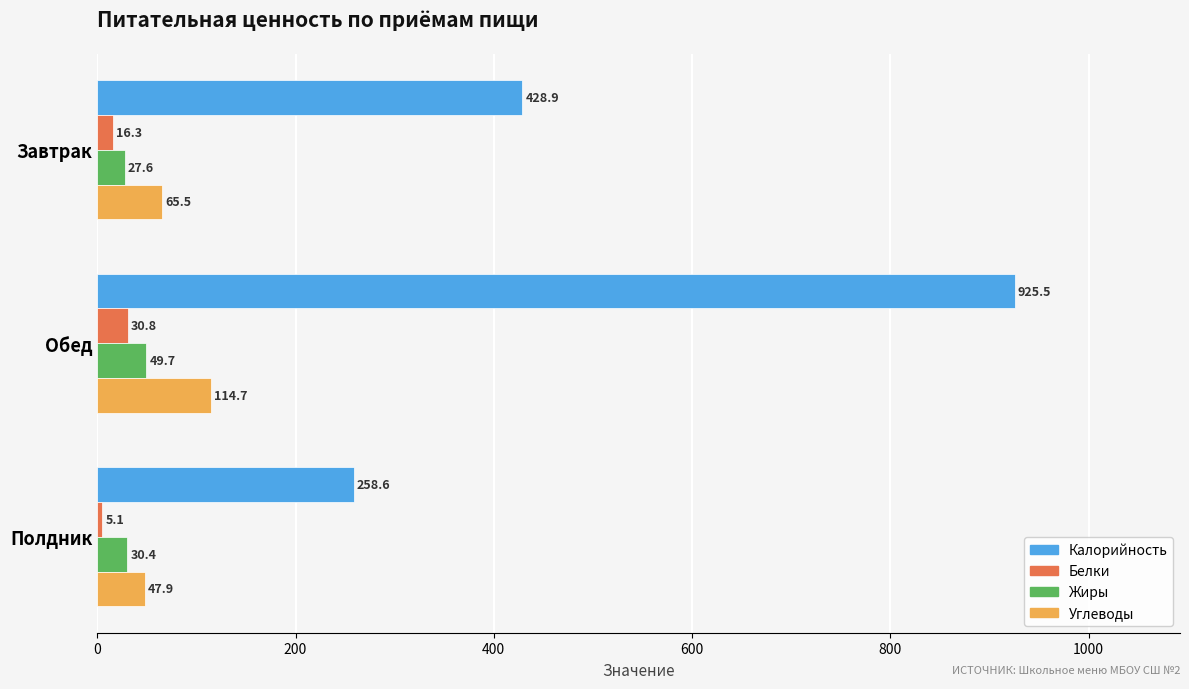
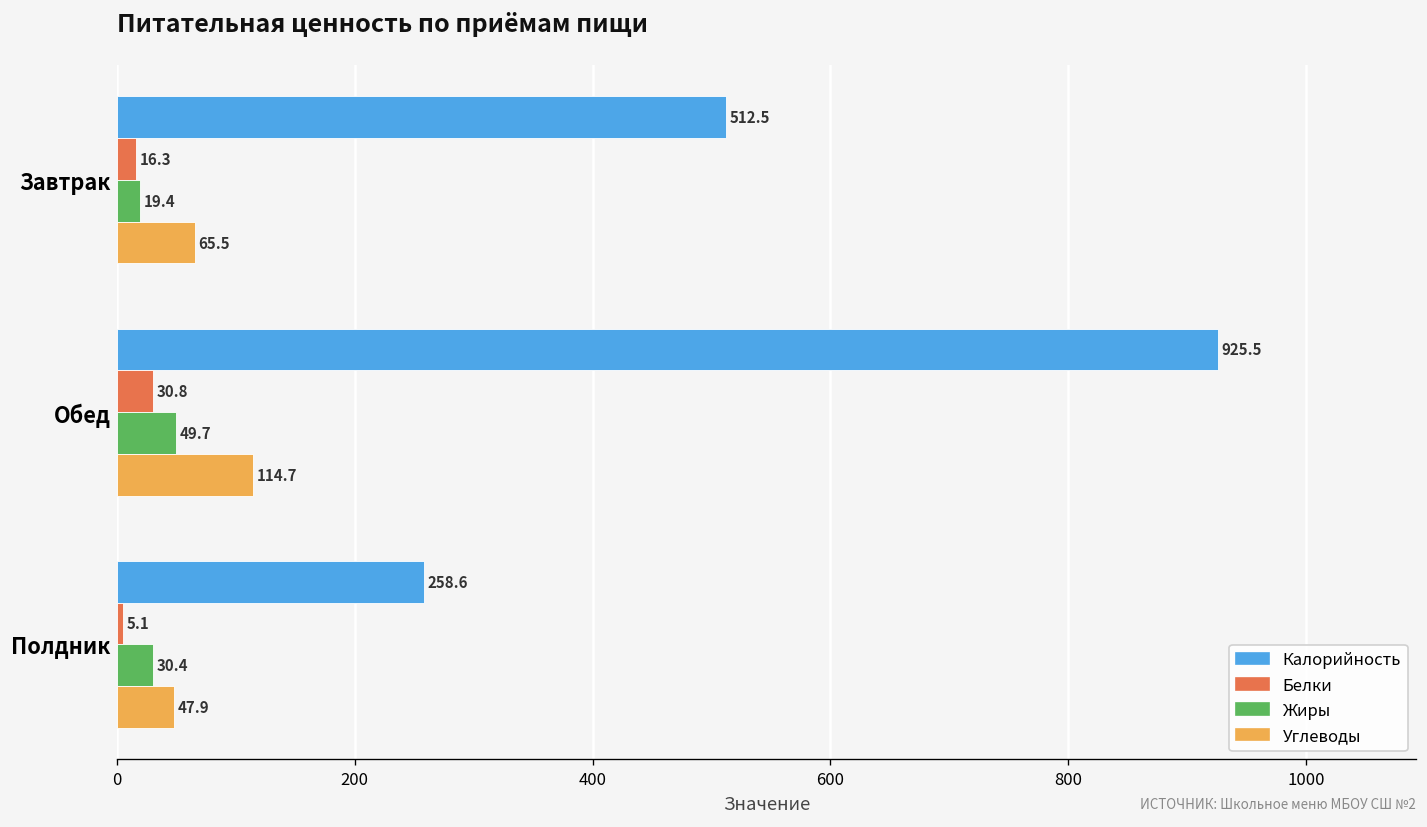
  {
    "Калорийность": {
-     "Завтрак": 428.9,
+     "Завтрак": 512.5,
      "Обед": 925.5,
      "Полдник": 258.6
    },
    "Жиры": {
-     "Завтрак": 27.6,
+     "Завтрак": 19.4,
      "Обед": 49.7,
      "Полдник": 30.4
    }
  }
